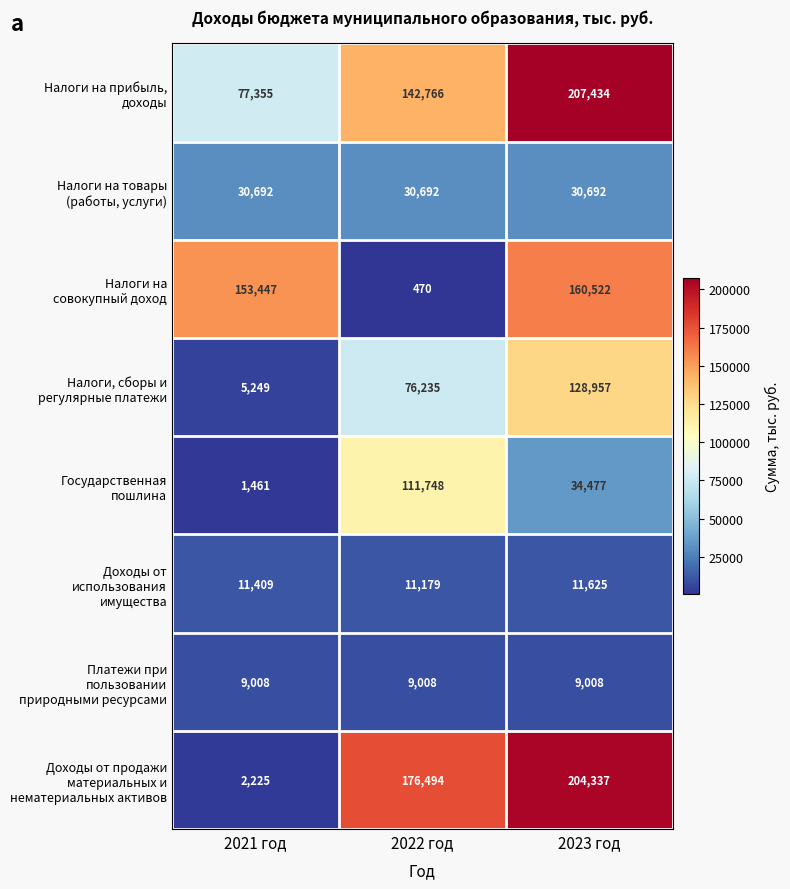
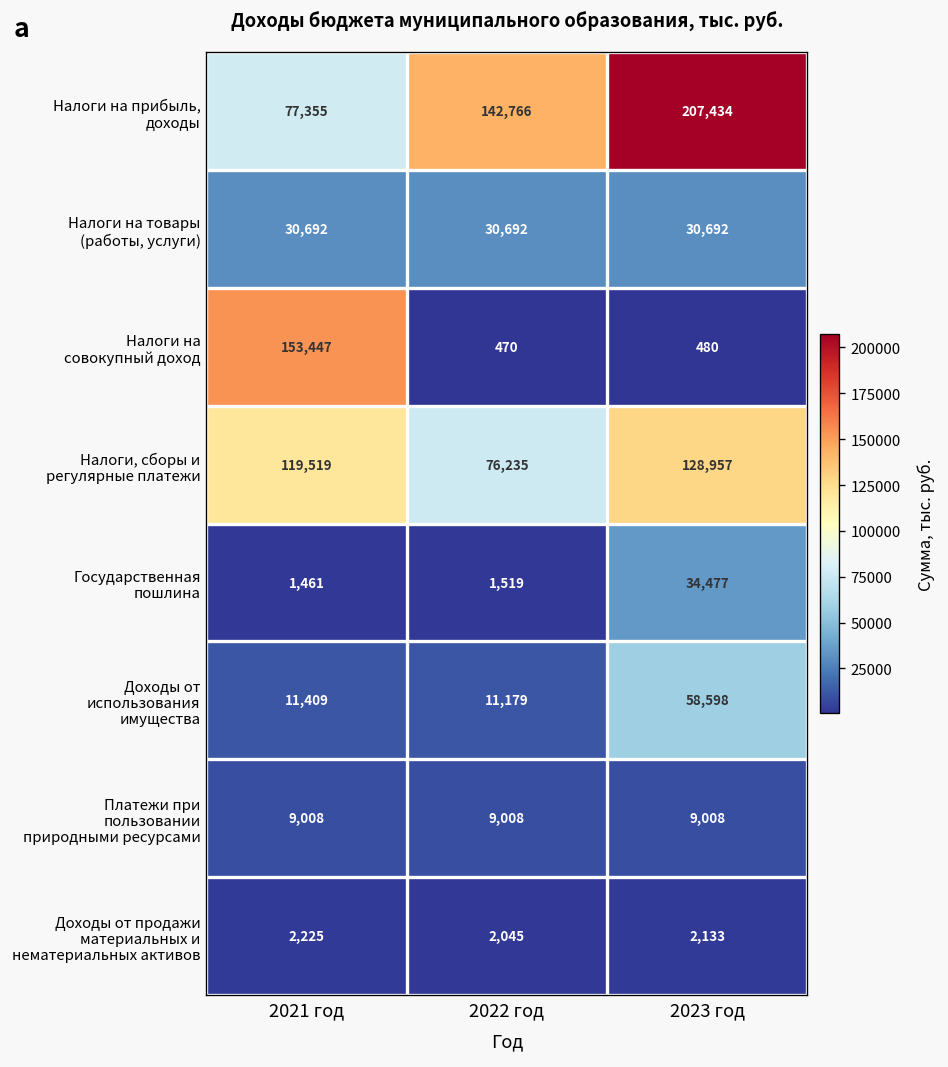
  {
    "Налоги на прибыль, доходы": {
      "2021 год": "77,355",
      "2022 год": "142,766",
      "2023 год": "207,434"
    },
    "Налоги на товары (работы, услуги)": {
      "2021 год": "30,692",
      "2022 год": "30,692",
      "2023 год": "30,692"
    },
    "Налоги на совокупный доход": {
      "2021 год": "153,447",
      "2022 год": "470",
-     "2023 год": "160,522"
+     "2023 год": "480"
    },
    "Налоги, сборы и регулярные платежи": {
-     "2021 год": "5,249",
+     "2021 год": "119,519",
      "2022 год": "76,235",
      "2023 год": "128,957"
    },
    "Государственная пошлина": {
      "2021 год": "1,461",
-     "2022 год": "111,748",
+     "2022 год": "1,519",
      "2023 год": "34,477"
    },
    "Доходы от использования имущества": {
      "2021 год": "11,409",
      "2022 год": "11,179",
-     "2023 год": "11,625"
+     "2023 год": "58,598"
    },
    "Платежи при пользовании природными ресурсами": {
      "2021 год": "9,008",
      "2022 год": "9,008",
      "2023 год": "9,008"
    },
    "Доходы от продажи материальных и нематериальных активов": {
      "2021 год": "2,225",
-     "2022 год": "176,494",
-     "2023 год": "204,337"
+     "2022 год": "2,045",
+     "2023 год": "2,133"
    }
  }
